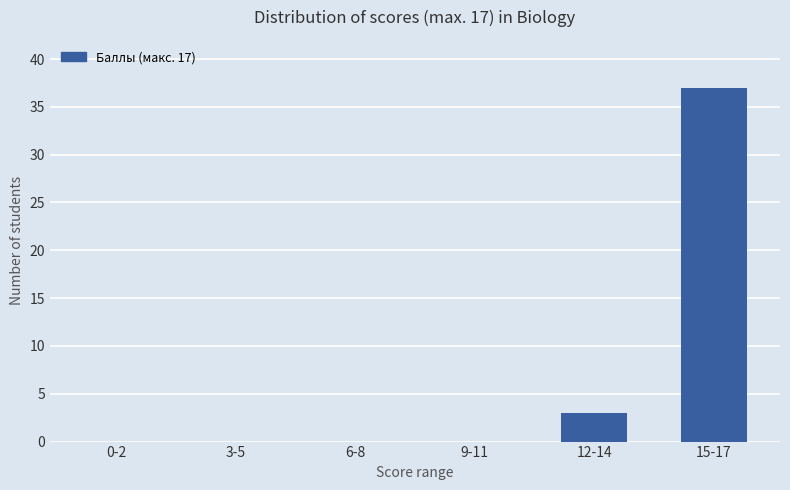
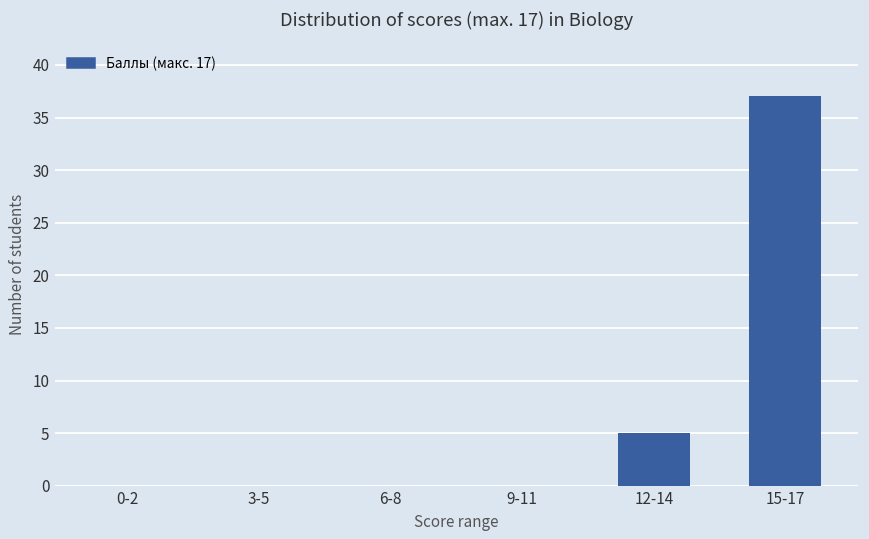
  {
    "0-2": 0,
    "3-5": 0,
    "6-8": 0,
    "9-11": 0,
-   "12-14": 3,
+   "12-14": 5,
    "15-17": 37
  }
